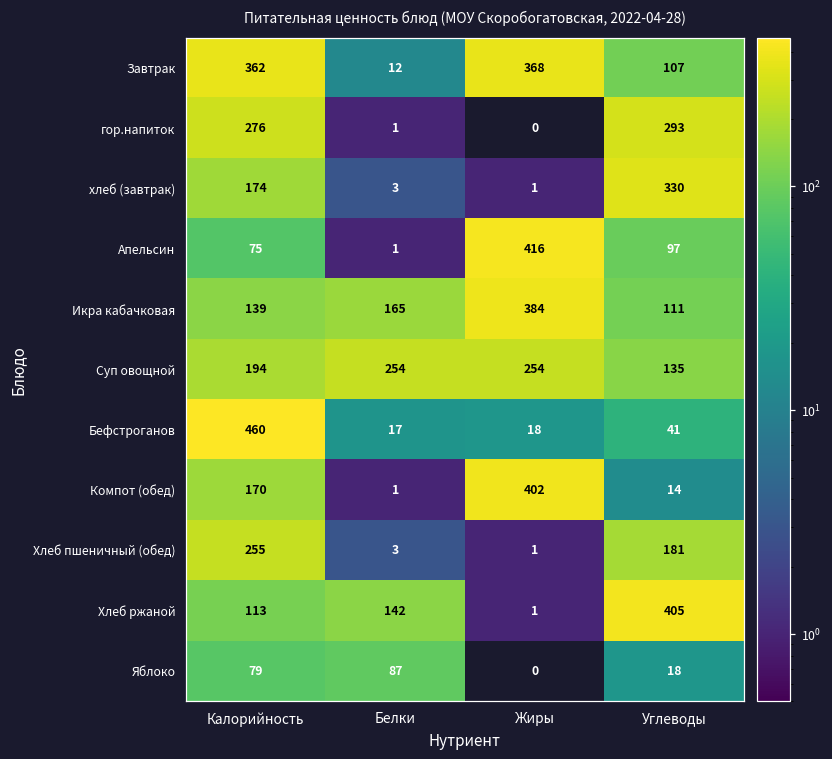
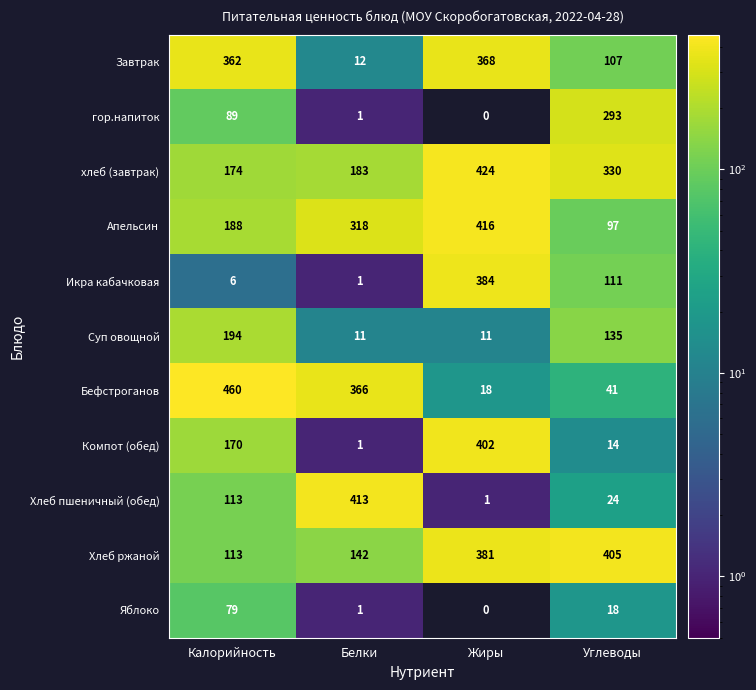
  {
    "Завтрак": {
      "Калорийность": 362,
      "Белки": 12,
      "Жиры": 368,
      "Углеводы": 107
    },
    "гор.напиток": {
-     "Калорийность": 276,
+     "Калорийность": 89,
      "Белки": 1,
      "Жиры": 0,
      "Углеводы": 293
    },
    "хлеб (завтрак)": {
      "Калорийность": 174,
-     "Белки": 3,
-     "Жиры": 1,
+     "Белки": 183,
+     "Жиры": 424,
      "Углеводы": 330
    },
    "Апельсин": {
-     "Калорийность": 75,
-     "Белки": 1,
+     "Калорийность": 188,
+     "Белки": 318,
      "Жиры": 416,
      "Углеводы": 97
    },
    "Икра кабачковая": {
-     "Калорийность": 139,
-     "Белки": 165,
+     "Калорийность": 6,
+     "Белки": 1,
      "Жиры": 384,
      "Углеводы": 111
    },
    "Суп овощной": {
      "Калорийность": 194,
-     "Белки": 254,
-     "Жиры": 254,
+     "Белки": 11,
+     "Жиры": 11,
      "Углеводы": 135
    },
    "Бефстроганов": {
      "Калорийность": 460,
-     "Белки": 17,
+     "Белки": 366,
      "Жиры": 18,
      "Углеводы": 41
    },
    "Компот (обед)": {
      "Калорийность": 170,
      "Белки": 1,
      "Жиры": 402,
      "Углеводы": 14
    },
    "Хлеб пшеничный (обед)": {
-     "Калорийность": 255,
-     "Белки": 3,
+     "Калорийность": 113,
+     "Белки": 413,
      "Жиры": 1,
-     "Углеводы": 181
+     "Углеводы": 24
    },
    "Хлеб ржаной": {
      "Калорийность": 113,
      "Белки": 142,
-     "Жиры": 1,
+     "Жиры": 381,
      "Углеводы": 405
    },
    "Яблоко": {
      "Калорийность": 79,
-     "Белки": 87,
+     "Белки": 1,
      "Жиры": 0,
      "Углеводы": 18
    }
  }
